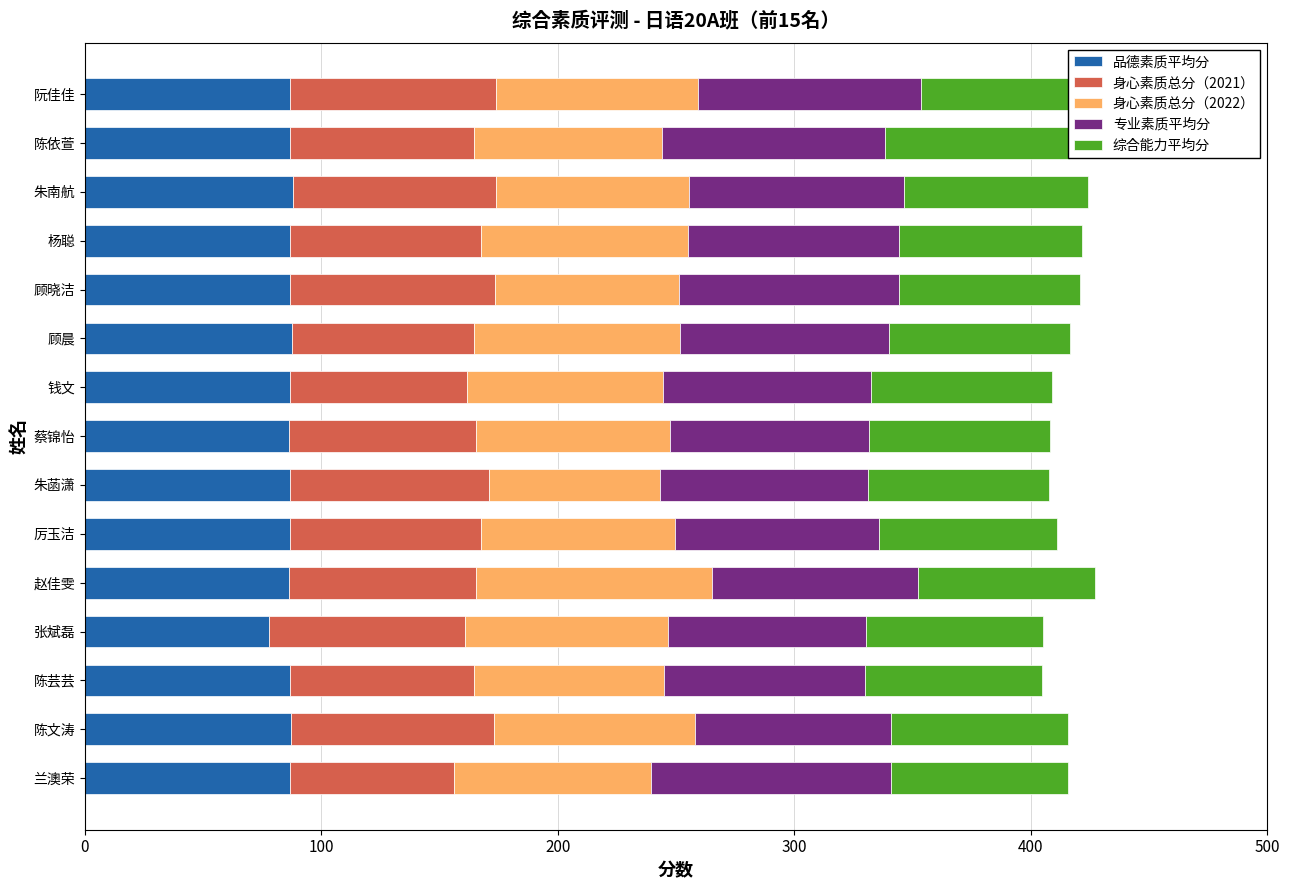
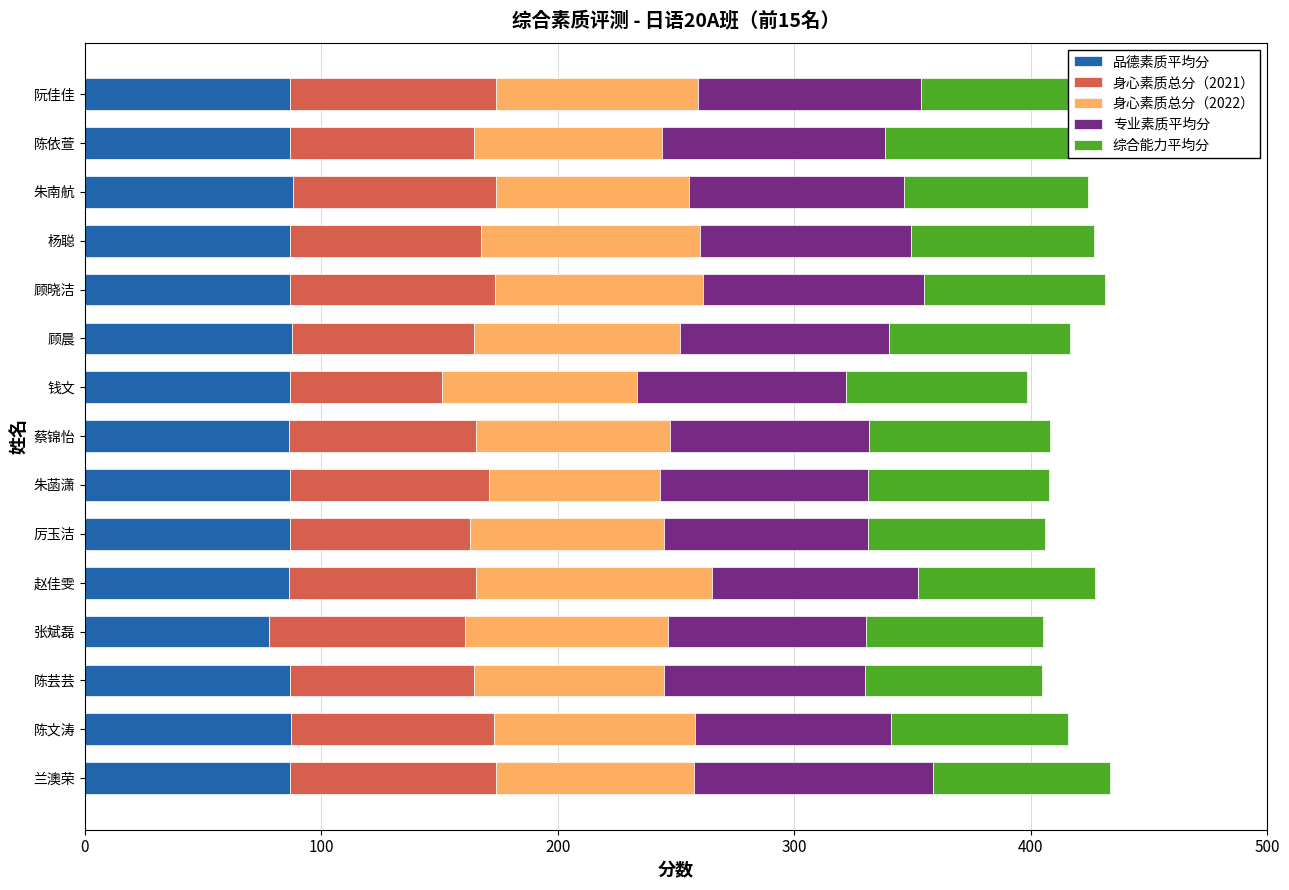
  {
    "品德素质平均分": {
      "阮佳佳": 87,
      "陈依萱": 87,
      "朱南航": 88,
      "杨聪": 87,
      "顾晓洁": 87,
      "顾晨": 87,
      "钱文": 87,
      "蔡锦怡": 86,
      "朱菡潇": 87,
      "厉玉洁": 87,
      "赵佳雯": 86,
      "张斌磊": 78,
      "陈芸芸": 87,
      "陈文涛": 87,
      "兰澳荣": 87
    },
    "身心素质总分（2021）": {
      "阮佳佳": 87,
      "陈依萱": 78,
      "朱南航": 86,
      "杨聪": 81,
      "顾晓洁": 87,
      "顾晨": 77,
-     "钱文": 75,
+     "钱文": 64,
      "蔡锦怡": 79,
      "朱菡潇": 84,
-     "厉玉洁": 81,
+     "厉玉洁": 76,
      "赵佳雯": 79,
      "张斌磊": 83,
      "陈芸芸": 78,
      "陈文涛": 86,
-     "兰澳荣": 69
+     "兰澳荣": 87
    },
    "身心素质总分（2022）": {
      "阮佳佳": 85,
      "陈依萱": 79,
      "朱南航": 82,
-     "杨聪": 88,
-     "顾晓洁": 78,
+     "杨聪": 93,
+     "顾晓洁": 88,
      "顾晨": 87,
      "钱文": 83,
      "蔡锦怡": 82,
      "朱菡潇": 72,
      "厉玉洁": 82,
      "赵佳雯": 100,
      "张斌磊": 86,
      "陈芸芸": 80,
      "陈文涛": 85,
      "兰澳荣": 84
    },
    "专业素质平均分": {
      "阮佳佳": 95,
      "陈依萱": 94,
      "朱南航": 91,
      "杨聪": 89,
      "顾晓洁": 93,
      "顾晨": 88,
      "钱文": 88,
      "蔡锦怡": 84,
      "朱菡潇": 88,
      "厉玉洁": 86,
      "赵佳雯": 87,
      "张斌磊": 84,
      "陈芸芸": 85,
      "陈文涛": 83,
      "兰澳荣": 101
    },
    "综合能力平均分": {
      "朱南航": 78,
      "杨聪": 77,
      "顾晓洁": 77,
      "顾晨": 77,
      "钱文": 77,
      "蔡锦怡": 77,
      "朱菡潇": 77,
      "厉玉洁": 75,
      "赵佳雯": 75,
      "张斌磊": 75,
      "陈芸芸": 75,
      "陈文涛": 75,
      "兰澳荣": 75
    }
  }
